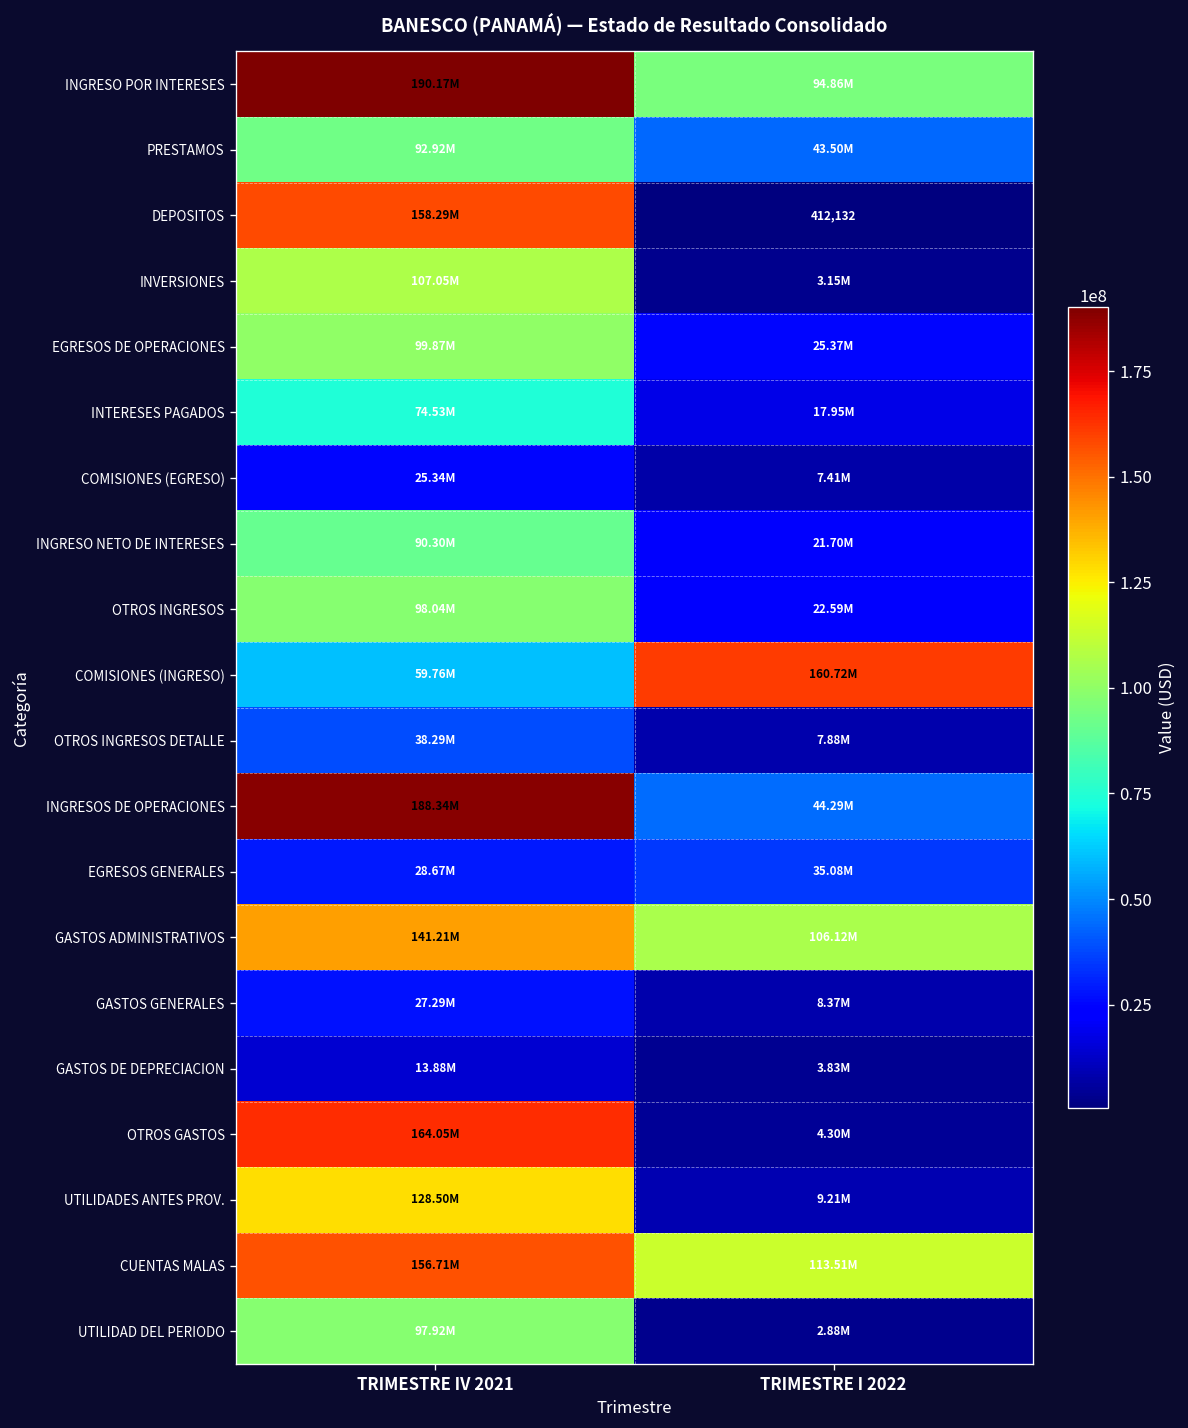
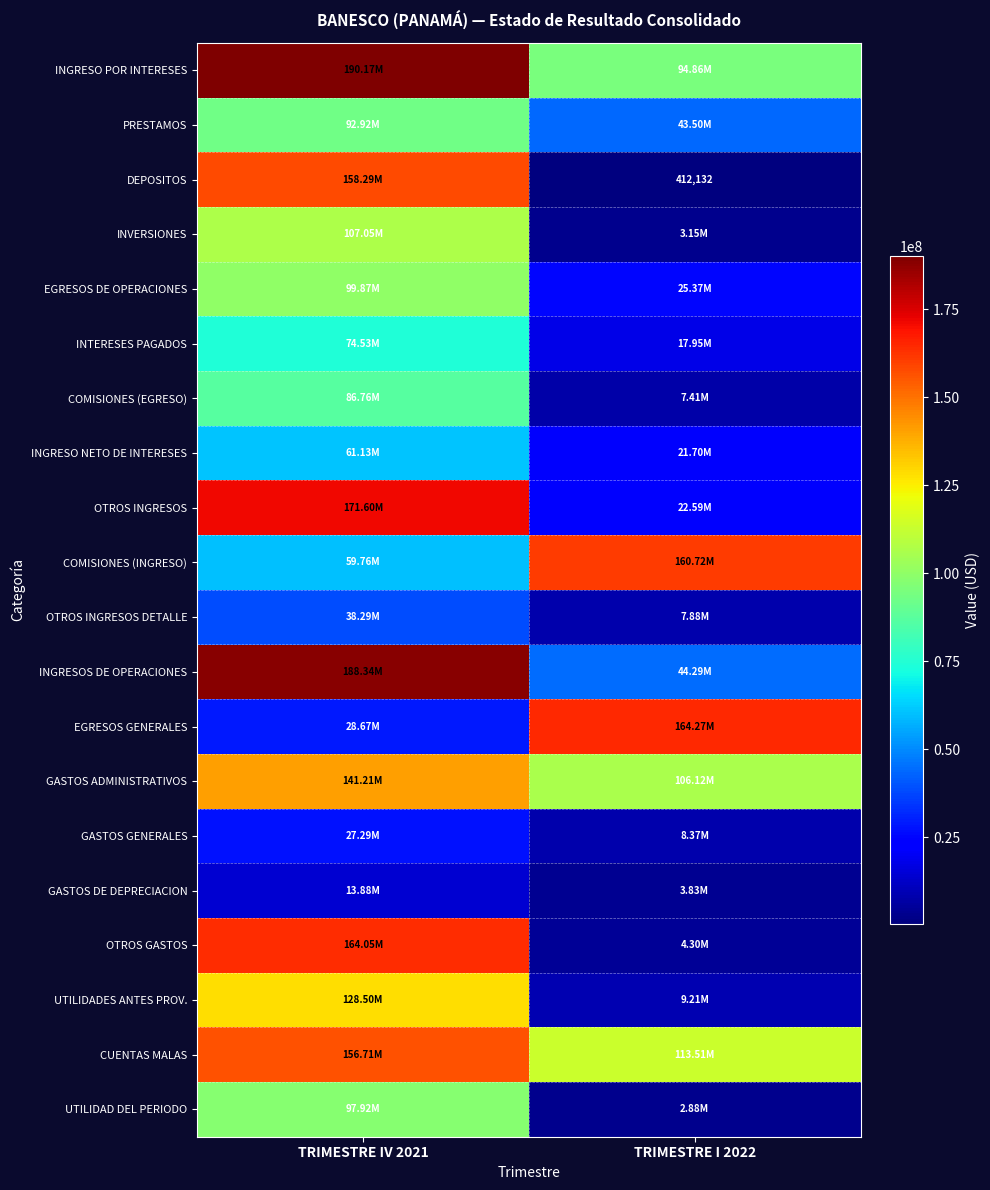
  {
    "INGRESO POR INTERESES": {
      "TRIMESTRE IV 2021": "190.17M",
      "TRIMESTRE I 2022": "94.86M"
    },
    "PRESTAMOS": {
      "TRIMESTRE IV 2021": "92.92M",
      "TRIMESTRE I 2022": "43.50M"
    },
    "DEPOSITOS": {
      "TRIMESTRE IV 2021": "158.29M",
      "TRIMESTRE I 2022": "412,132"
    },
    "INVERSIONES": {
      "TRIMESTRE IV 2021": "107.05M",
      "TRIMESTRE I 2022": "3.15M"
    },
    "EGRESOS DE OPERACIONES": {
      "TRIMESTRE IV 2021": "99.87M",
      "TRIMESTRE I 2022": "25.37M"
    },
    "INTERESES PAGADOS": {
      "TRIMESTRE IV 2021": "74.53M",
      "TRIMESTRE I 2022": "17.95M"
    },
    "COMISIONES (EGRESO)": {
-     "TRIMESTRE IV 2021": "25.34M",
+     "TRIMESTRE IV 2021": "86.76M",
      "TRIMESTRE I 2022": "7.41M"
    },
    "INGRESO NETO DE INTERESES": {
-     "TRIMESTRE IV 2021": "90.30M",
+     "TRIMESTRE IV 2021": "61.13M",
      "TRIMESTRE I 2022": "21.70M"
    },
    "OTROS INGRESOS": {
-     "TRIMESTRE IV 2021": "98.04M",
+     "TRIMESTRE IV 2021": "171.60M",
      "TRIMESTRE I 2022": "22.59M"
    },
    "COMISIONES (INGRESO)": {
      "TRIMESTRE IV 2021": "59.76M",
      "TRIMESTRE I 2022": "160.72M"
    },
    "OTROS INGRESOS DETALLE": {
      "TRIMESTRE IV 2021": "38.29M",
      "TRIMESTRE I 2022": "7.88M"
    },
    "INGRESOS DE OPERACIONES": {
      "TRIMESTRE IV 2021": "188.34M",
      "TRIMESTRE I 2022": "44.29M"
    },
    "EGRESOS GENERALES": {
      "TRIMESTRE IV 2021": "28.67M",
-     "TRIMESTRE I 2022": "35.08M"
+     "TRIMESTRE I 2022": "164.27M"
    },
    "GASTOS ADMINISTRATIVOS": {
      "TRIMESTRE IV 2021": "141.21M",
      "TRIMESTRE I 2022": "106.12M"
    },
    "GASTOS GENERALES": {
      "TRIMESTRE IV 2021": "27.29M",
      "TRIMESTRE I 2022": "8.37M"
    },
    "GASTOS DE DEPRECIACION": {
      "TRIMESTRE IV 2021": "13.88M",
      "TRIMESTRE I 2022": "3.83M"
    },
    "OTROS GASTOS": {
      "TRIMESTRE IV 2021": "164.05M",
      "TRIMESTRE I 2022": "4.30M"
    },
    "UTILIDADES ANTES PROV.": {
      "TRIMESTRE IV 2021": "128.50M",
      "TRIMESTRE I 2022": "9.21M"
    },
    "CUENTAS MALAS": {
      "TRIMESTRE IV 2021": "156.71M",
      "TRIMESTRE I 2022": "113.51M"
    },
    "UTILIDAD DEL PERIODO": {
      "TRIMESTRE IV 2021": "97.92M",
      "TRIMESTRE I 2022": "2.88M"
    }
  }
